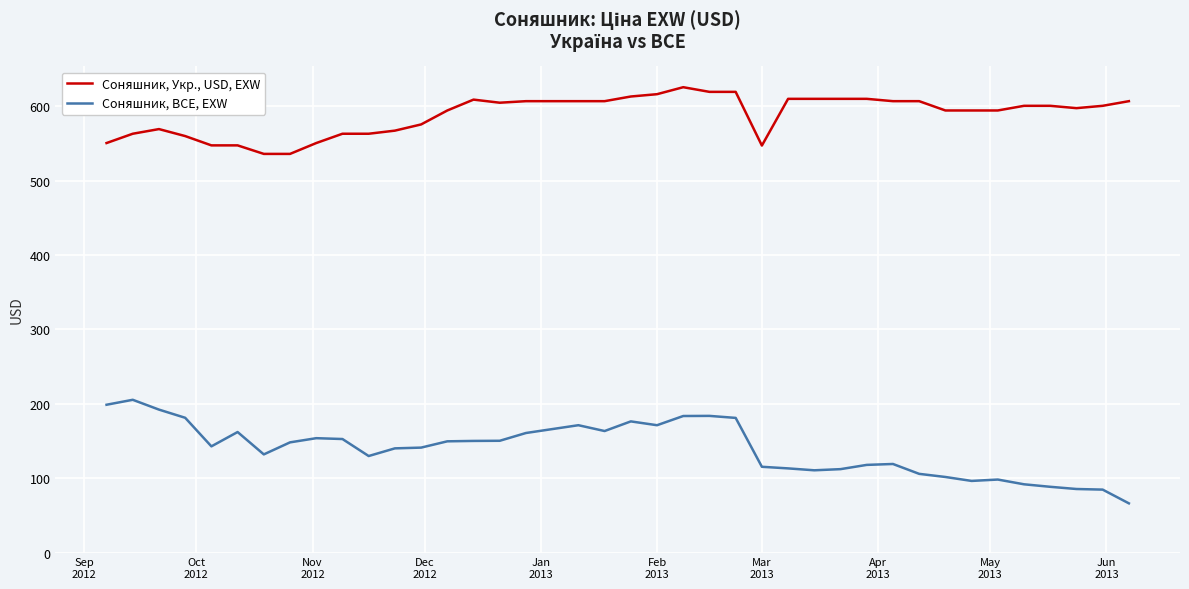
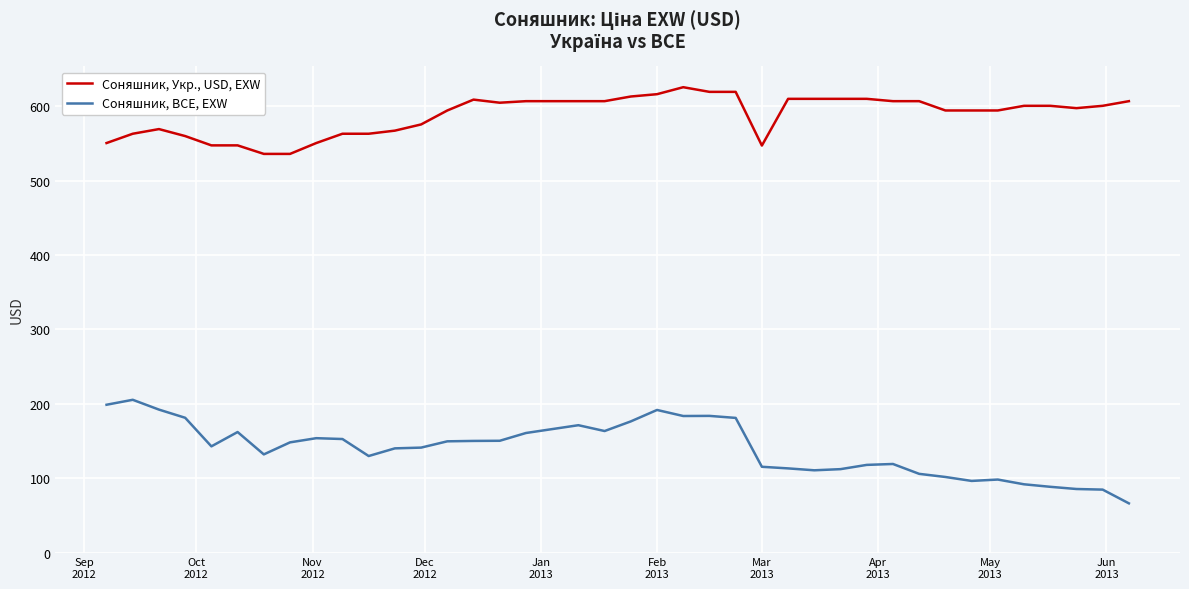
  {
    "Соняшник, Укр., USD, EXW": {
      "Feb 2013": 620,
      "Mar 2013": 550
    },
    "Соняшник, BCE, EXW": {
-     "Feb 2013": 170,
+     "Feb 2013": 190,
      "Mar 2013": 120
    }
  }
